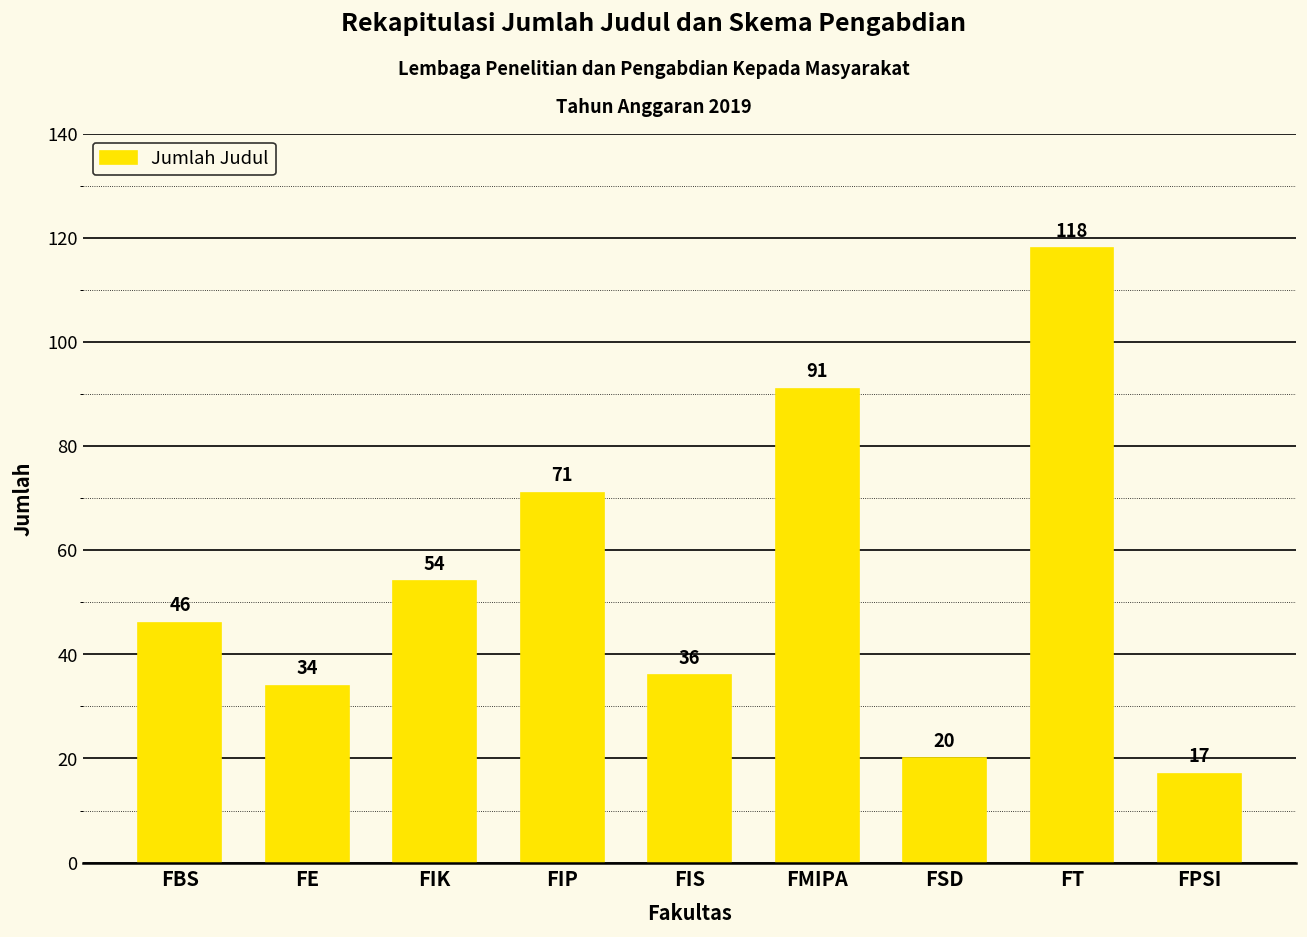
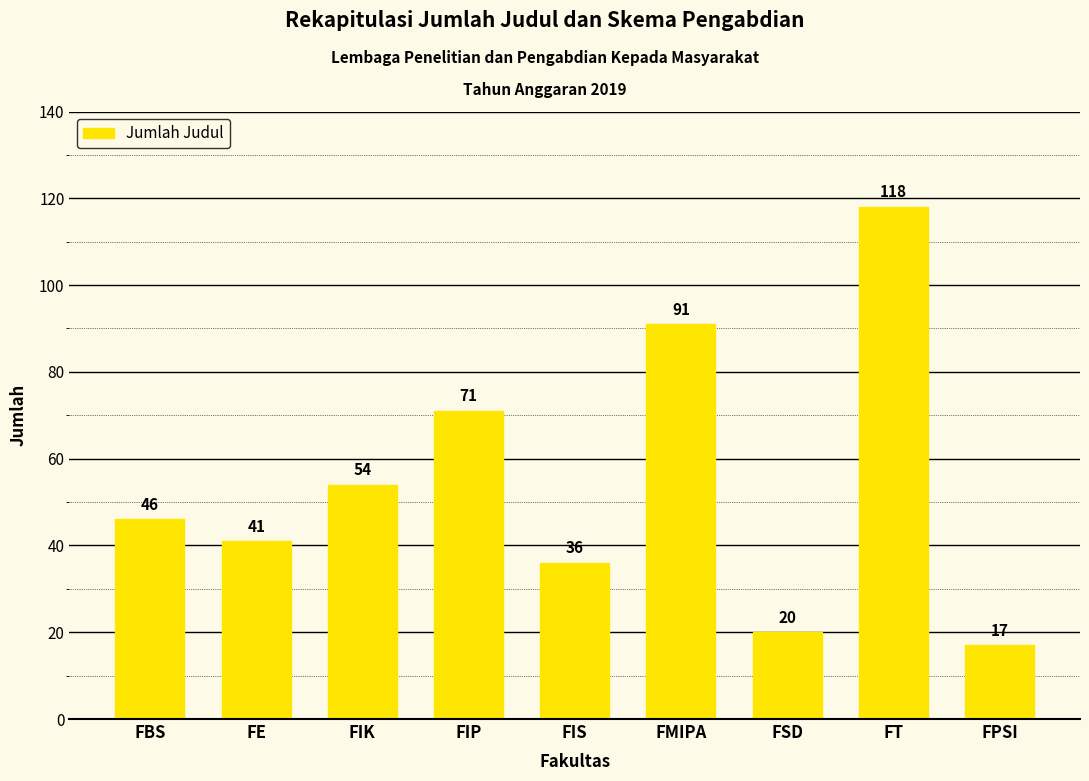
  {
    "FBS": 46,
-   "FE": 34,
+   "FE": 41,
    "FIK": 54,
    "FIP": 71,
    "FIS": 36,
    "FMIPA": 91,
    "FSD": 20,
    "FT": 118,
    "FPSI": 17
  }
